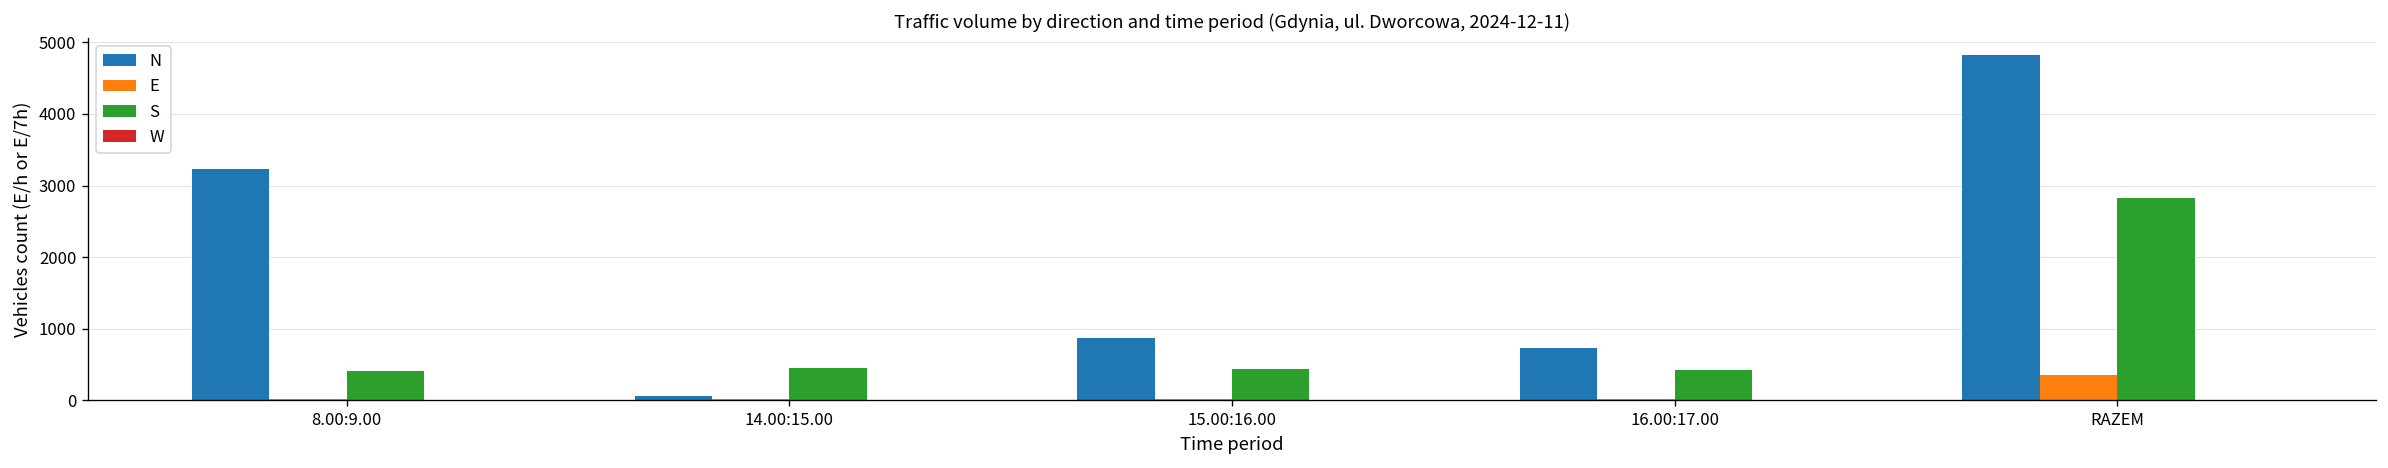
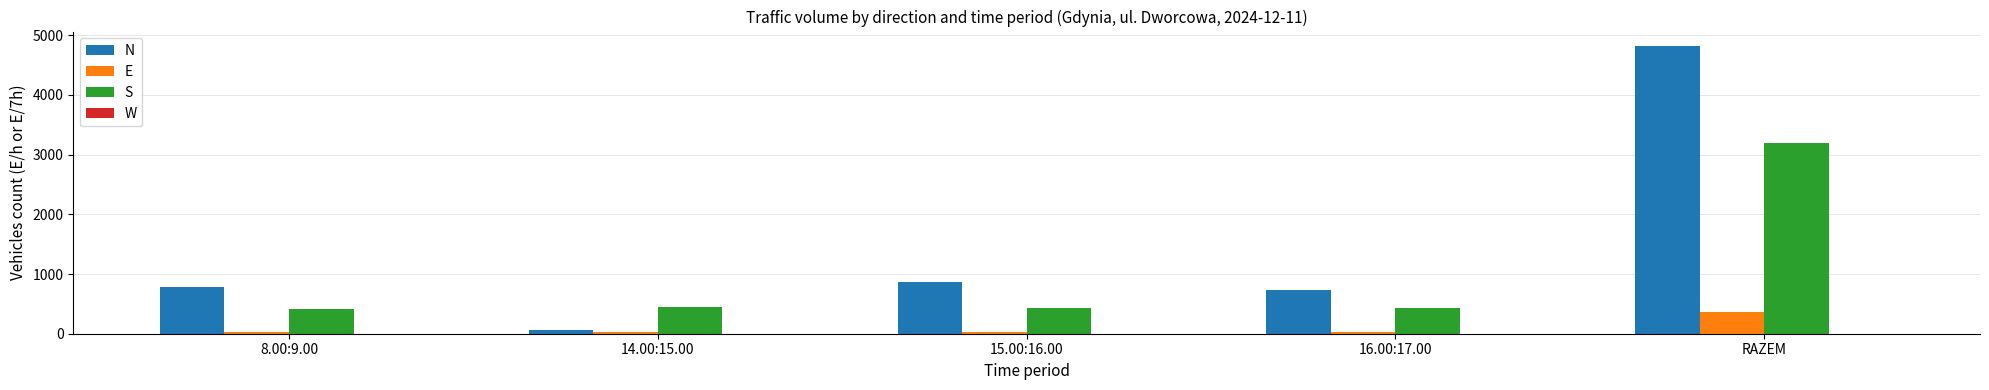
  {
    "N": {
-     "8.00:9.00": 3200,
+     "8.00:9.00": 800,
      "14.00:15.00": 100,
      "15.00:16.00": 900,
      "16.00:17.00": 700,
      "RAZEM": 4800
    },
    "E": {
      "RAZEM": 400
    },
    "S": {
      "8.00:9.00": 400,
      "14.00:15.00": 500,
      "15.00:16.00": 400,
      "16.00:17.00": 400,
-     "RAZEM": 2800
+     "RAZEM": 3200
    },
    "W": {
      "8.00:9.00": 0,
      "14.00:15.00": 0,
      "15.00:16.00": 0,
      "16.00:17.00": 0,
      "RAZEM": 0
    }
  }
